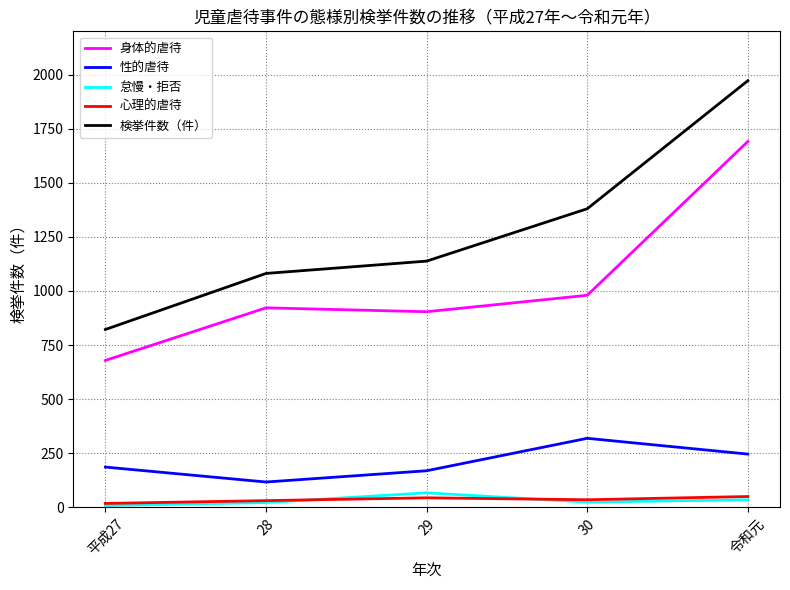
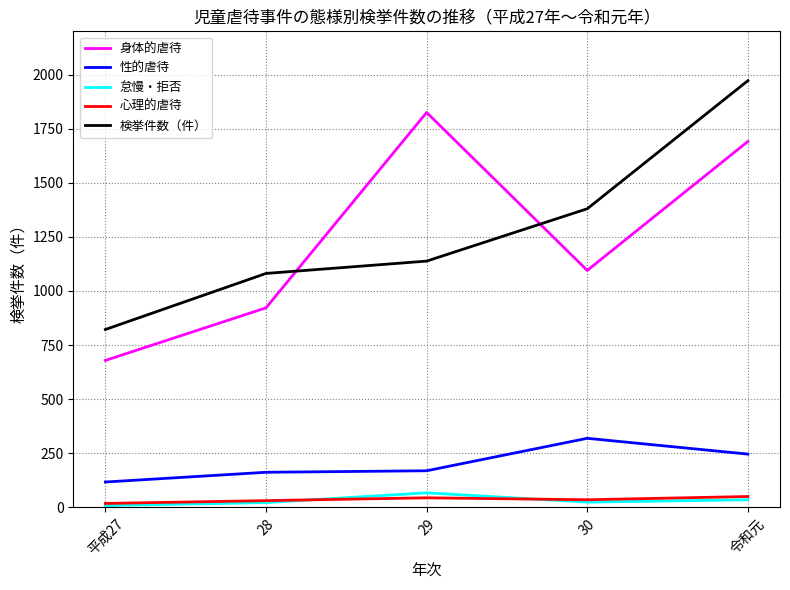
  {
    "身体的虐待": {
      "平成27": 680,
      "28": 920,
-     "29": 900,
-     "30": 980,
+     "29": 1830,
+     "30": 1100,
      "令和元": 1690
    },
    "性的虐待": {
-     "平成27": 190,
-     "28": 120,
+     "平成27": 120,
+     "28": 160,
      "29": 170,
      "30": 320,
      "令和元": 250
    },
    "怠慢・拒否": {
      "29": 70,
      "令和元": 40
    },
    "心理的虐待": {
      "29": 40,
      "令和元": 50
    },
    "検挙件数（件）": {
      "平成27": 820,
      "28": 1080,
      "29": 1140,
      "30": 1380,
      "令和元": 1970
    }
  }
